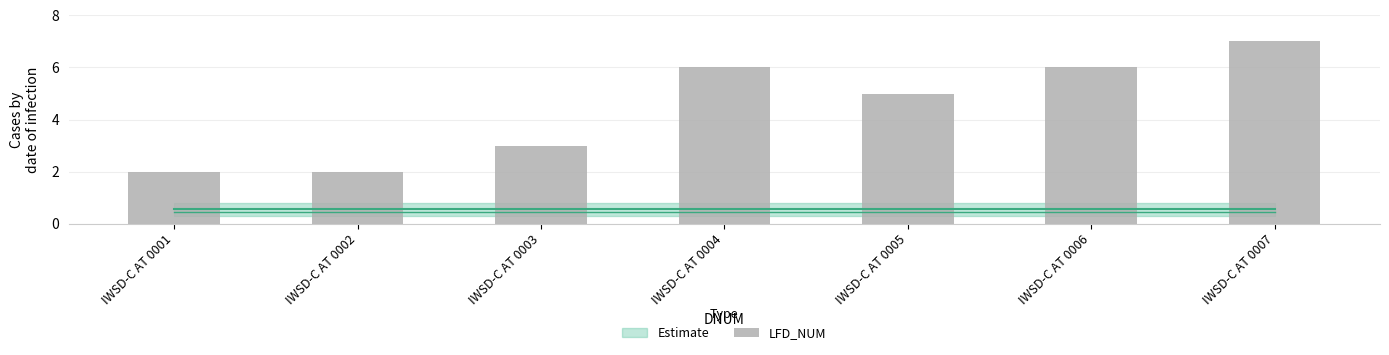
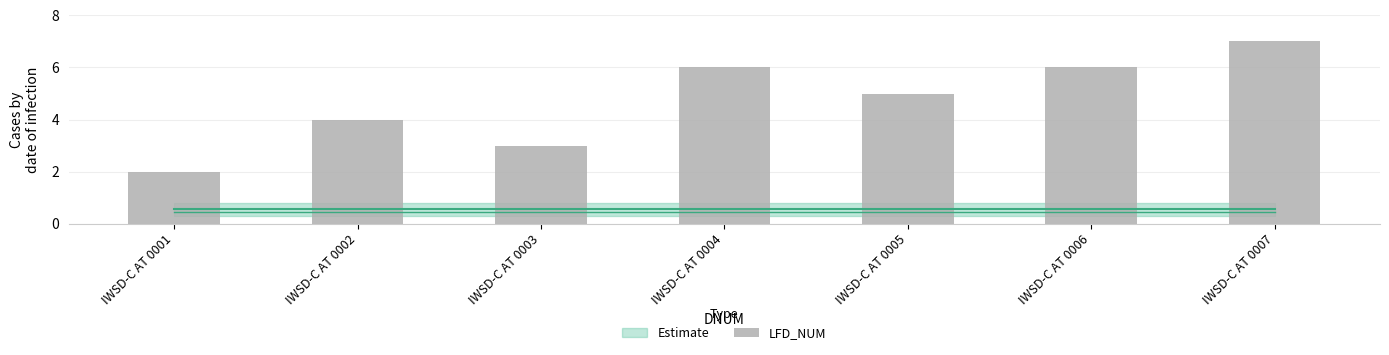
  {
    "LFD_NUM": {
      "IWSD-C AT 0001": 2,
-     "IWSD-C AT 0002": 2,
+     "IWSD-C AT 0002": 4,
      "IWSD-C AT 0003": 3,
      "IWSD-C AT 0004": 6,
      "IWSD-C AT 0005": 5,
      "IWSD-C AT 0006": 6,
      "IWSD-C AT 0007": 7
    }
  }
